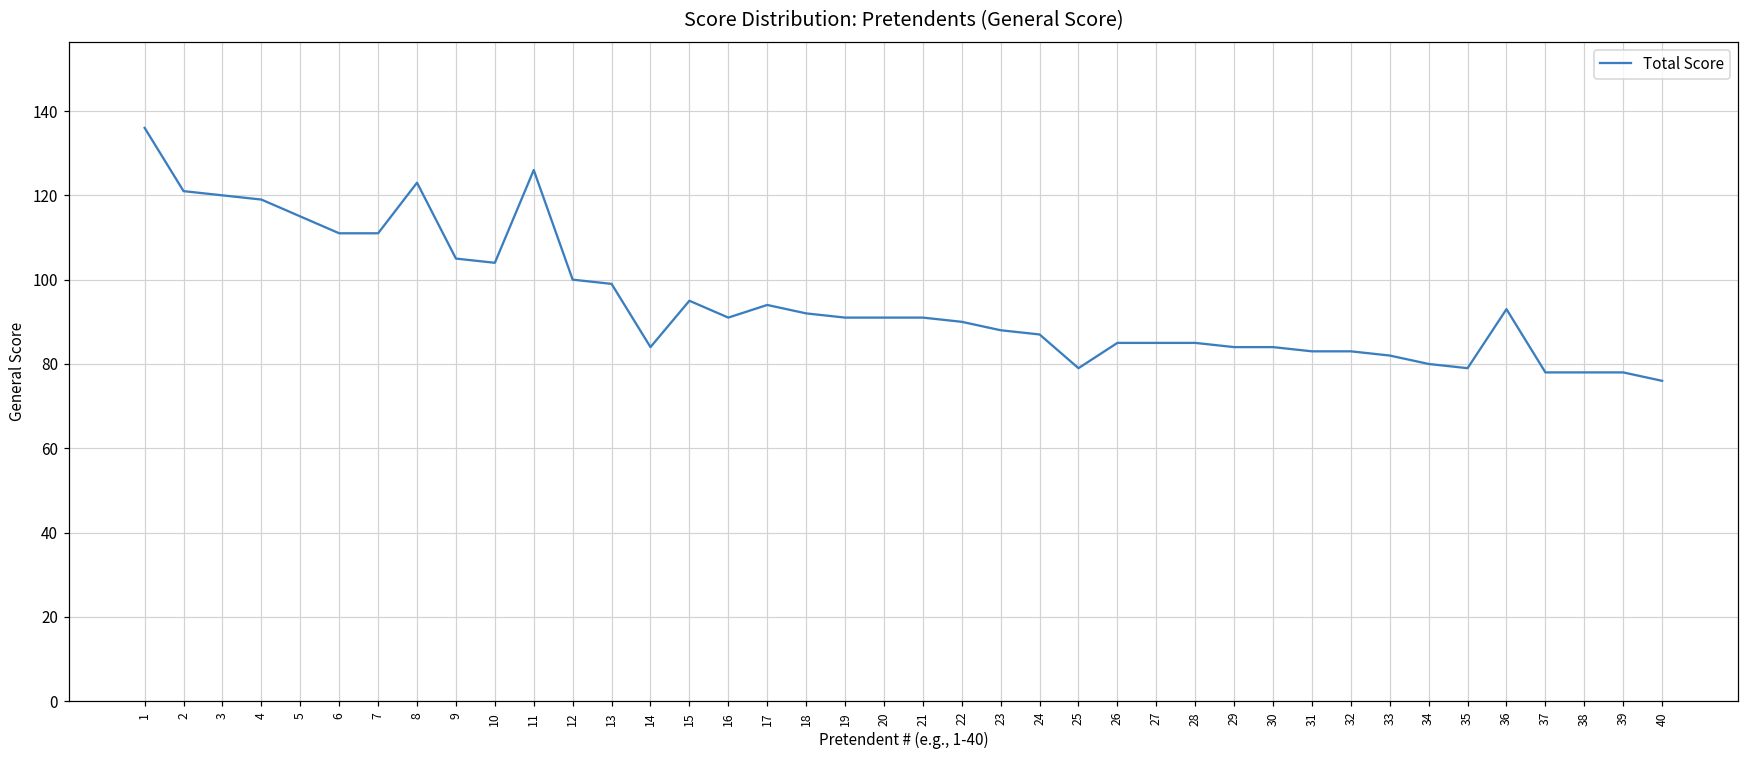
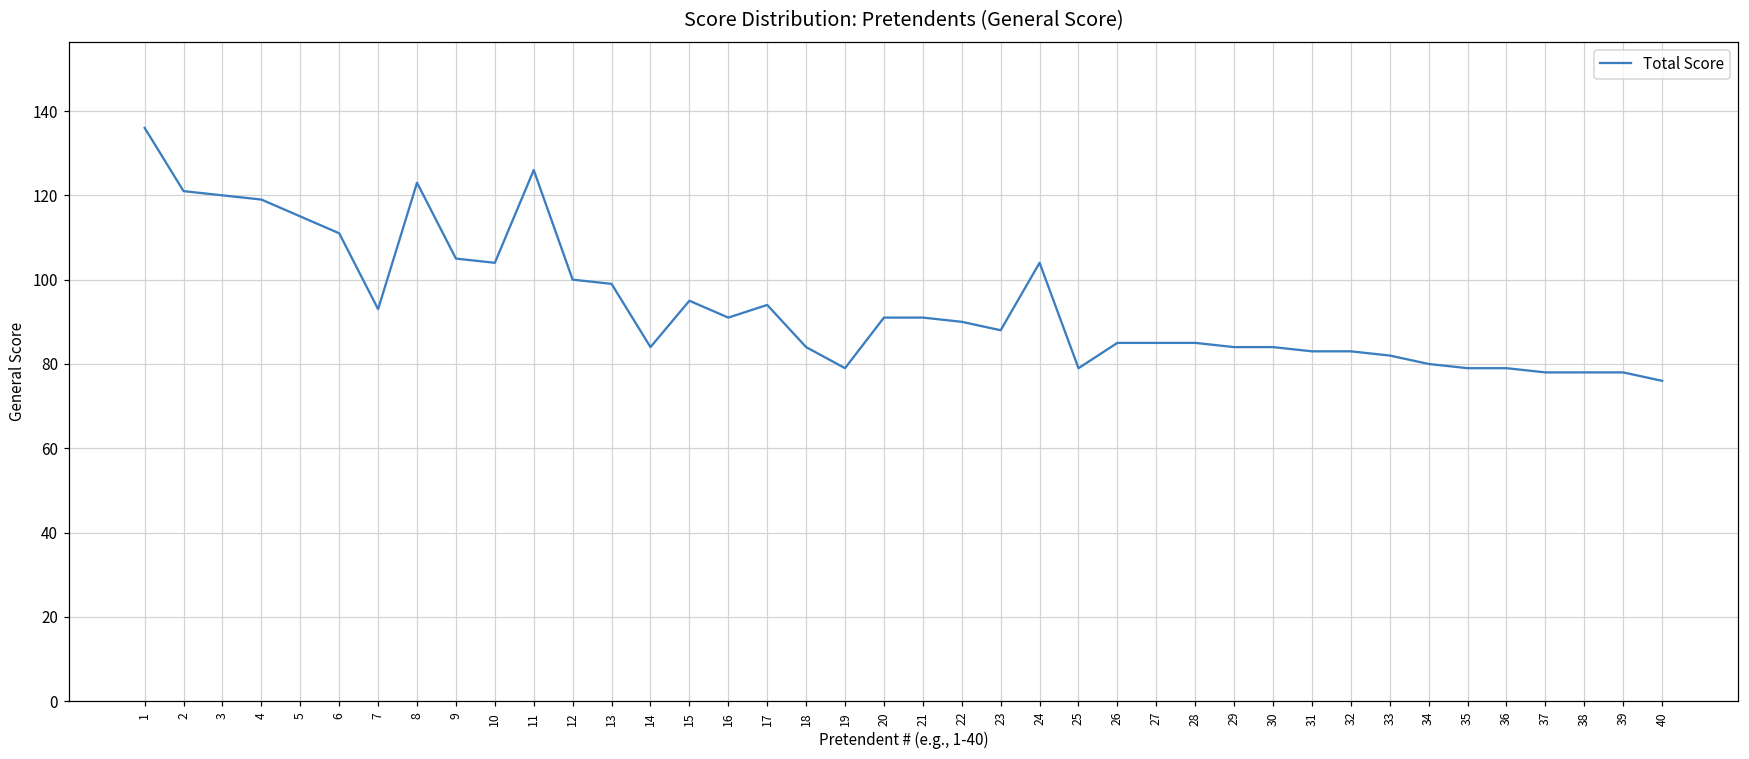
  {
    "1": 136,
    "2": 121,
    "3": 120,
    "4": 119,
    "5": 115,
    "6": 111,
-   "7": 111,
+   "7": 93,
    "8": 123,
    "9": 105,
    "10": 104,
    "11": 126,
    "12": 100,
    "13": 99,
    "14": 84,
    "15": 95,
    "16": 91,
    "17": 94,
-   "18": 92,
-   "19": 91,
+   "18": 84,
+   "19": 79,
    "20": 91,
    "21": 91,
    "22": 90,
    "23": 88,
-   "24": 87,
+   "24": 104,
    "25": 79,
    "26": 85,
    "27": 85,
    "28": 85,
    "29": 84,
    "30": 84,
    "31": 83,
    "32": 83,
    "33": 82,
    "34": 80,
    "35": 79,
-   "36": 93,
+   "36": 79,
    "37": 78,
    "38": 78,
    "39": 78,
    "40": 76
  }
